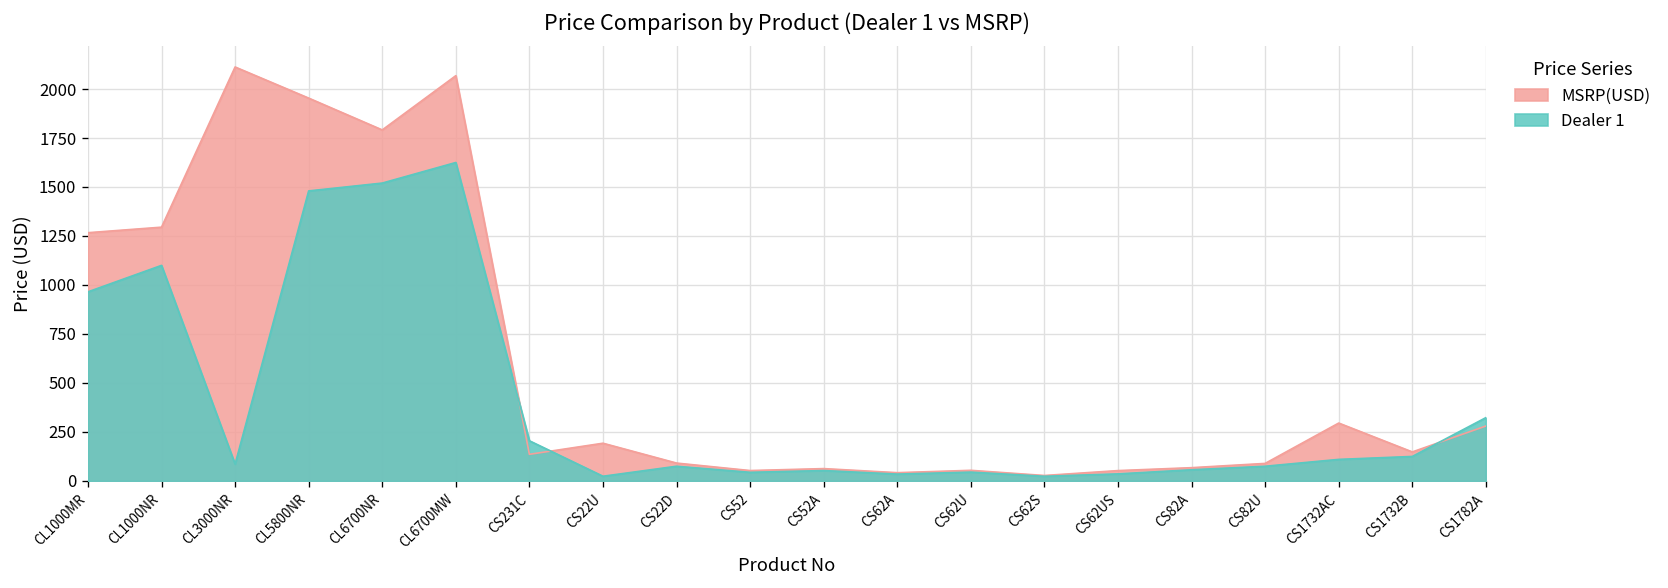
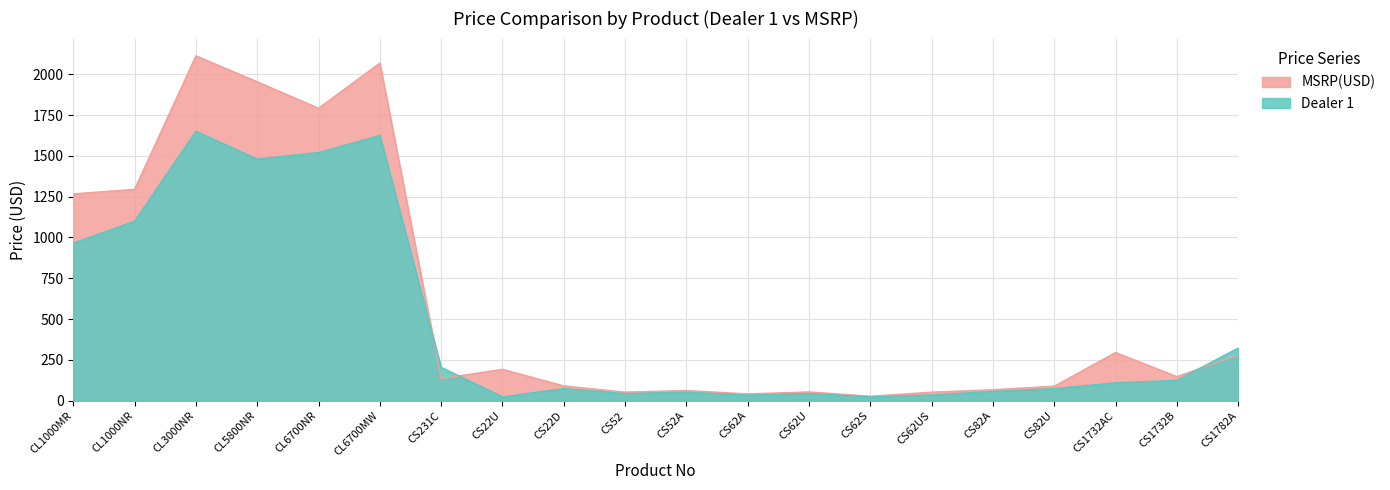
  {
    "MSRP(USD)": {
      "CL1000MR": 1270,
      "CL1000NR": 1300,
      "CL3000NR": 2110,
      "CL5800NR": 1950,
      "CL6700NR": 1790,
      "CL6700MW": 2070,
      "CS231C": 140,
      "CS22U": 190,
      "CS22D": 90,
      "CS62US": 50,
      "CS1732AC": 300,
      "CS1732B": 150,
      "CS1782A": 280
    },
    "Dealer 1": {
      "CL1000MR": 970,
      "CL1000NR": 1100,
-     "CL3000NR": 90,
+     "CL3000NR": 1650,
      "CL5800NR": 1480,
      "CL6700NR": 1520,
      "CL6700MW": 1630,
      "CS231C": 210,
      "CS22U": 20,
      "CS22D": 80,
      "CS62US": 40,
      "CS1732AC": 110,
      "CS1732B": 130,
      "CS1782A": 320
    }
  }
